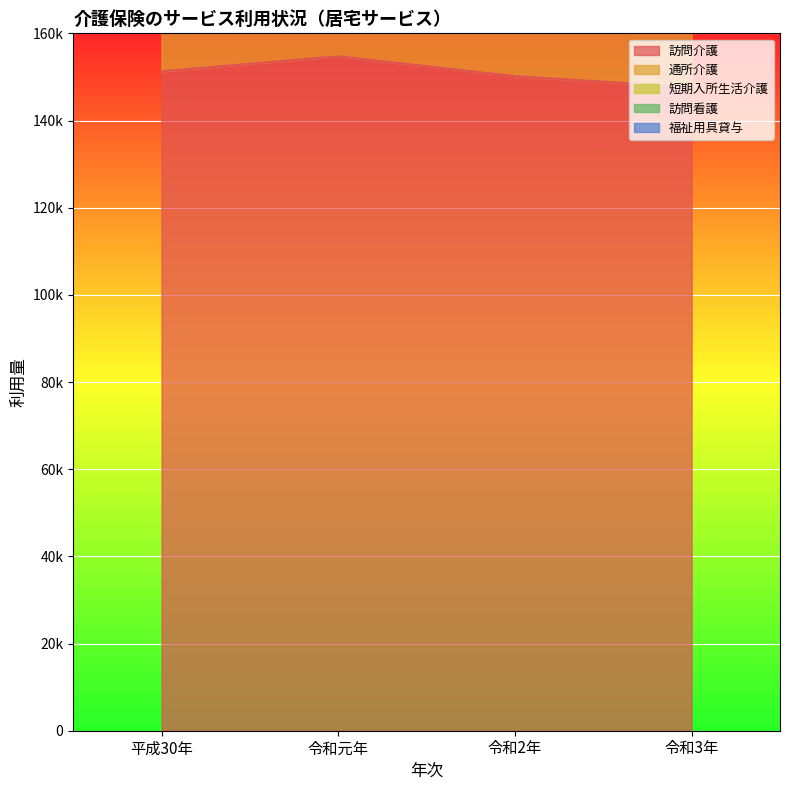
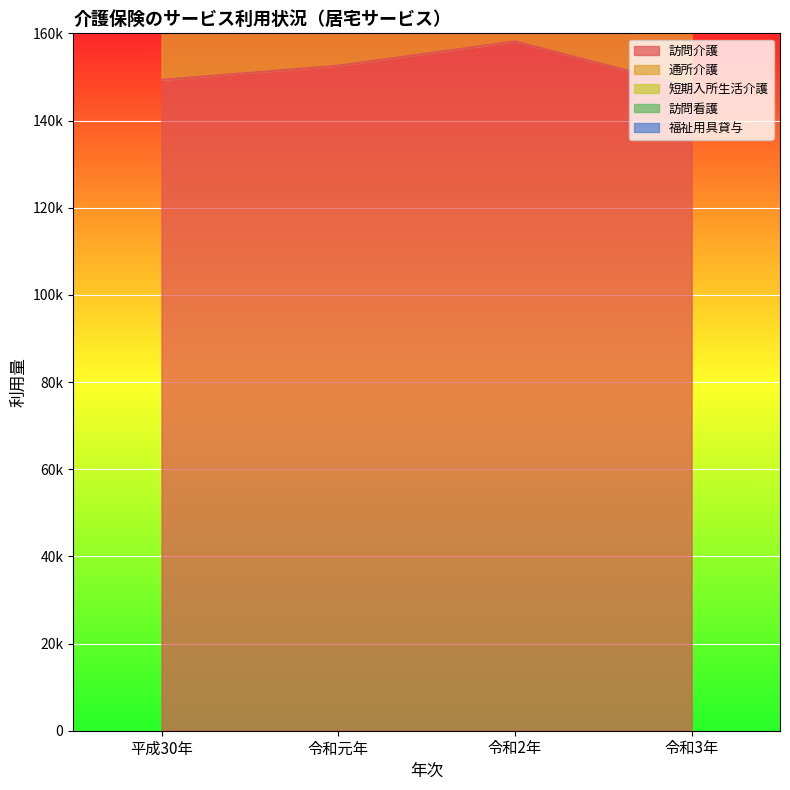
  {
    "訪問介護": {
-     "平成30年": 151000,
-     "令和元年": 155000,
-     "令和2年": 150000
+     "平成30年": 149000,
+     "令和元年": 153000,
+     "令和2年": 158000
    }
  }
